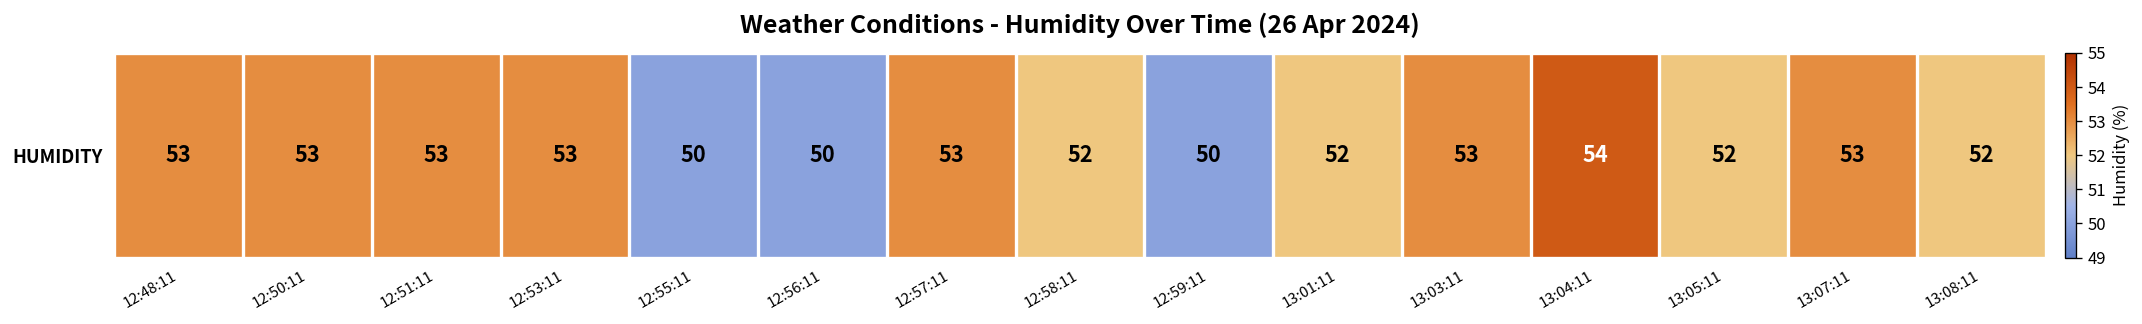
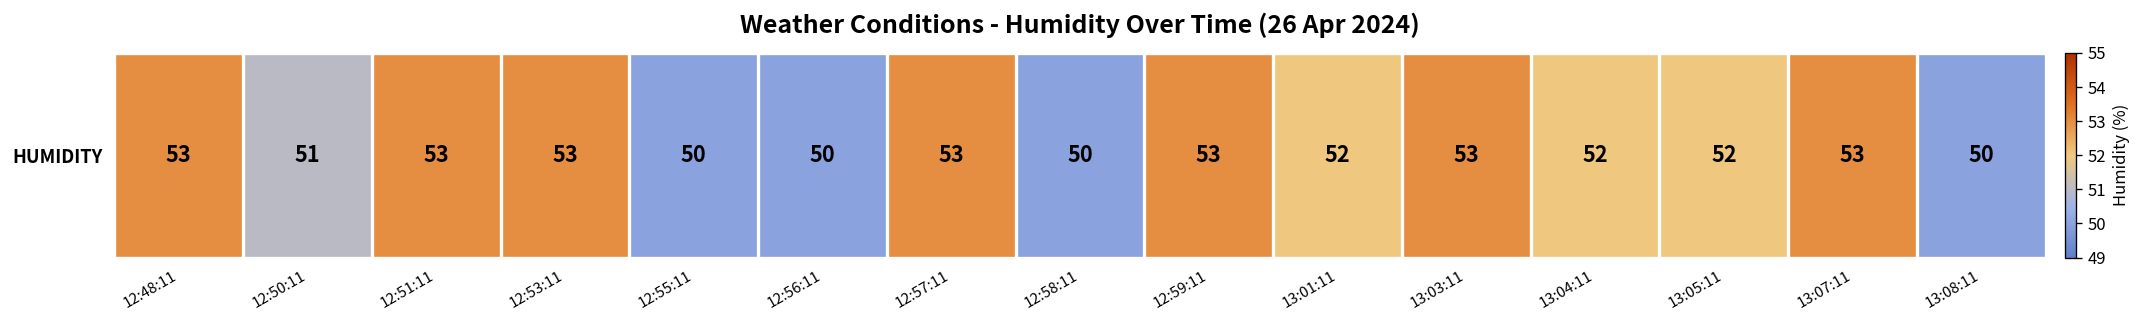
  {
    "HUMIDITY": {
      "12:48:11": 53,
-     "12:50:11": 53,
+     "12:50:11": 51,
      "12:51:11": 53,
      "12:53:11": 53,
      "12:55:11": 50,
      "12:56:11": 50,
      "12:57:11": 53,
-     "12:58:11": 52,
-     "12:59:11": 50,
+     "12:58:11": 50,
+     "12:59:11": 53,
      "13:01:11": 52,
      "13:03:11": 53,
-     "13:04:11": 54,
+     "13:04:11": 52,
      "13:05:11": 52,
      "13:07:11": 53,
-     "13:08:11": 52
+     "13:08:11": 50
    }
  }
